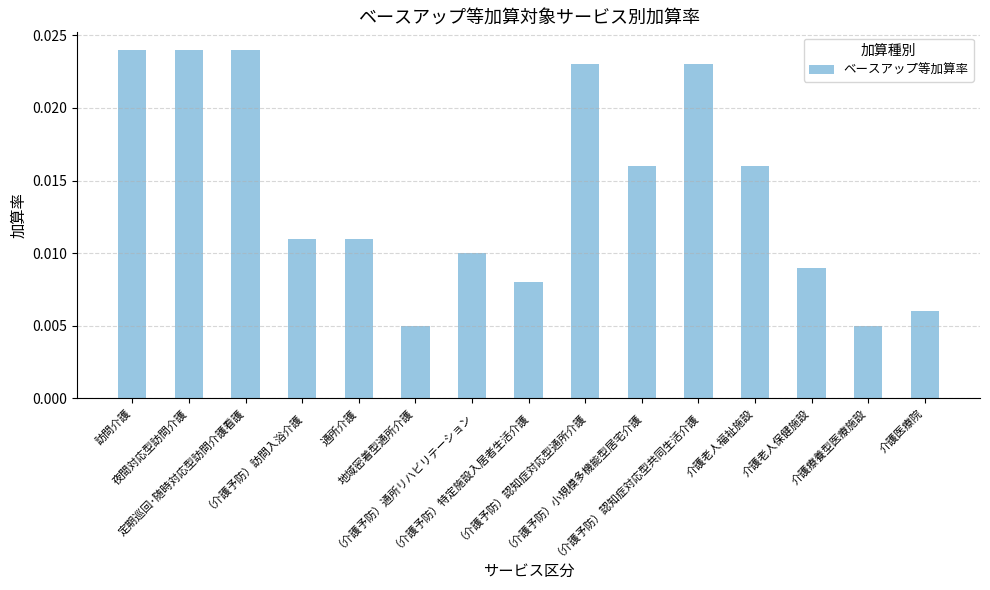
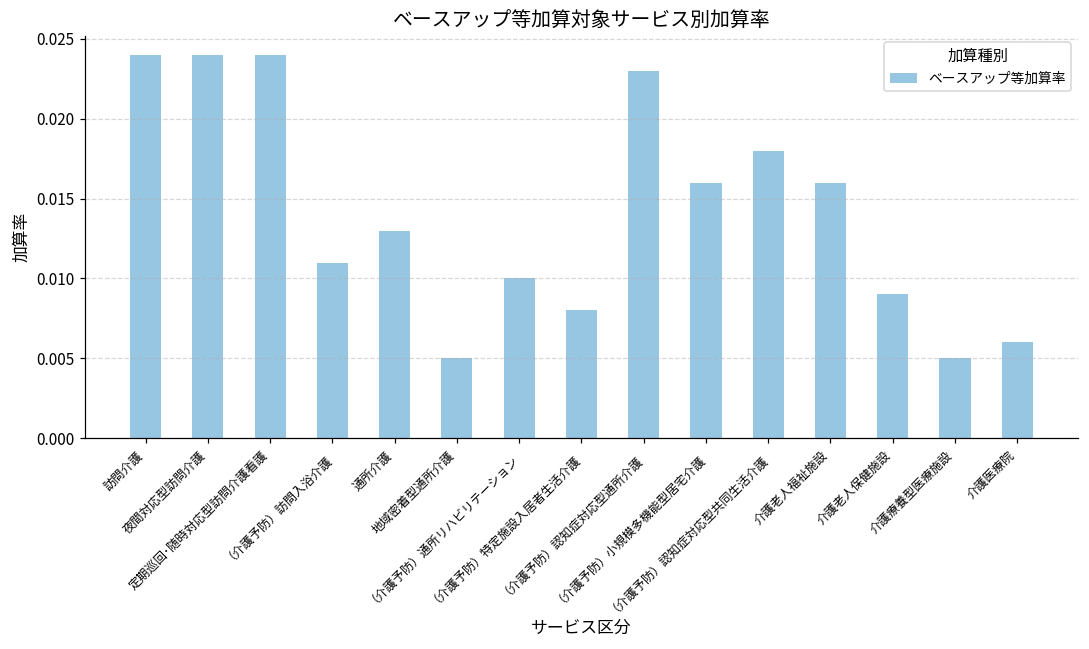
  {
    "訪問介護": 0.024,
    "夜間対応型訪問介護": 0.024,
    "定期巡回･随時対応型訪問介護看護": 0.024,
    "（介護予防）訪問入浴介護": 0.011,
-   "通所介護": 0.011,
+   "通所介護": 0.013,
    "地域密着型通所介護": 0.005,
    "（介護予防）通所リハビリテーション": 0.010,
    "（介護予防）特定施設入居者生活介護": 0.008,
    "（介護予防）認知症対応型通所介護": 0.023,
    "（介護予防）小規模多機能型居宅介護": 0.016,
-   "（介護予防）認知症対応型共同生活介護": 0.023,
+   "（介護予防）認知症対応型共同生活介護": 0.018,
    "介護老人福祉施設": 0.016,
    "介護老人保健施設": 0.009,
    "介護療養型医療施設": 0.005,
    "介護医療院": 0.006
  }
